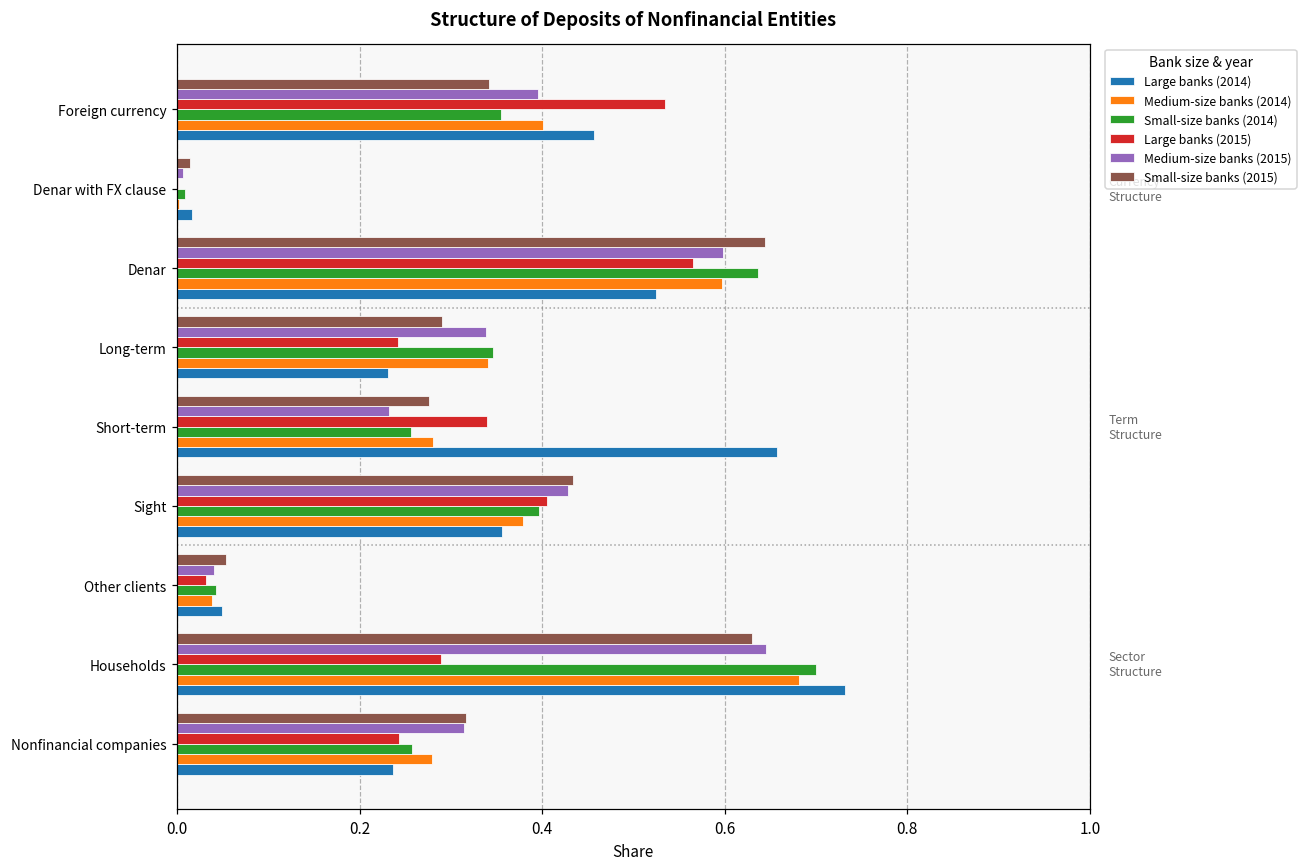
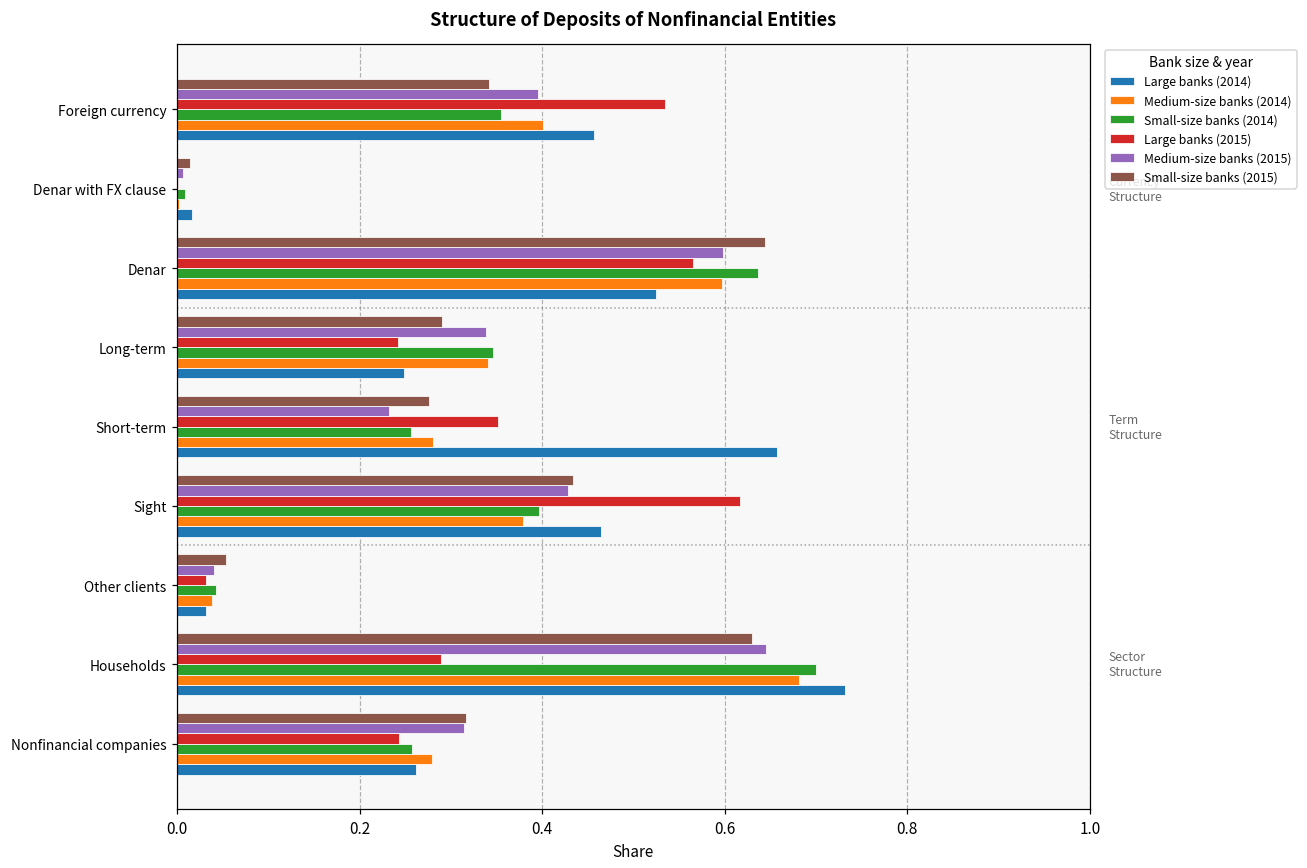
  {
    "Large banks (2014)": {
      "Foreign currency": 0.46,
      "Denar with FX clause": 0.02,
      "Denar": 0.52,
-     "Long-term": 0.23,
+     "Long-term": 0.25,
      "Short-term": 0.66,
-     "Sight": 0.36,
-     "Other clients": 0.05,
+     "Sight": 0.46,
+     "Other clients": 0.03,
      "Households": 0.73,
-     "Nonfinancial companies": 0.24
+     "Nonfinancial companies": 0.26
    },
    "Medium-size banks (2014)": {
      "Foreign currency": 0.40,
      "Denar": 0.60,
      "Long-term": 0.34,
      "Short-term": 0.28,
      "Sight": 0.38,
      "Other clients": 0.04,
      "Households": 0.68,
      "Nonfinancial companies": 0.28
    },
    "Small-size banks (2014)": {
      "Foreign currency": 0.36,
      "Denar with FX clause": 0.01,
      "Denar": 0.64,
      "Long-term": 0.35,
      "Short-term": 0.26,
      "Sight": 0.40,
      "Other clients": 0.04,
      "Households": 0.70,
      "Nonfinancial companies": 0.26
    },
    "Large banks (2015)": {
      "Foreign currency": 0.53,
      "Denar": 0.57,
      "Long-term": 0.24,
-     "Short-term": 0.34,
-     "Sight": 0.41,
+     "Short-term": 0.35,
+     "Sight": 0.62,
      "Other clients": 0.03,
      "Households": 0.29,
      "Nonfinancial companies": 0.24
    },
    "Medium-size banks (2015)": {
      "Foreign currency": 0.40,
      "Denar with FX clause": 0.01,
      "Denar": 0.60,
      "Long-term": 0.34,
      "Short-term": 0.23,
      "Sight": 0.43,
      "Other clients": 0.04,
      "Households": 0.65,
      "Nonfinancial companies": 0.31
    },
    "Small-size banks (2015)": {
      "Foreign currency": 0.34,
      "Denar with FX clause": 0.01,
      "Denar": 0.64,
      "Long-term": 0.29,
      "Short-term": 0.28,
      "Sight": 0.43,
      "Other clients": 0.05,
      "Households": 0.63,
      "Nonfinancial companies": 0.32
    }
  }
